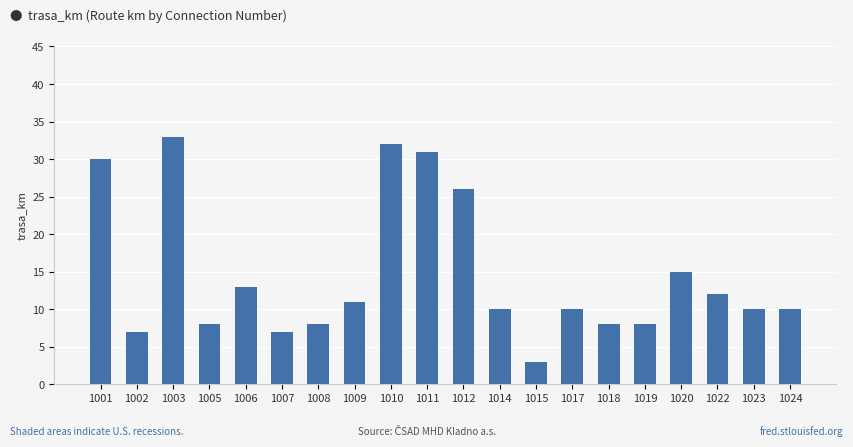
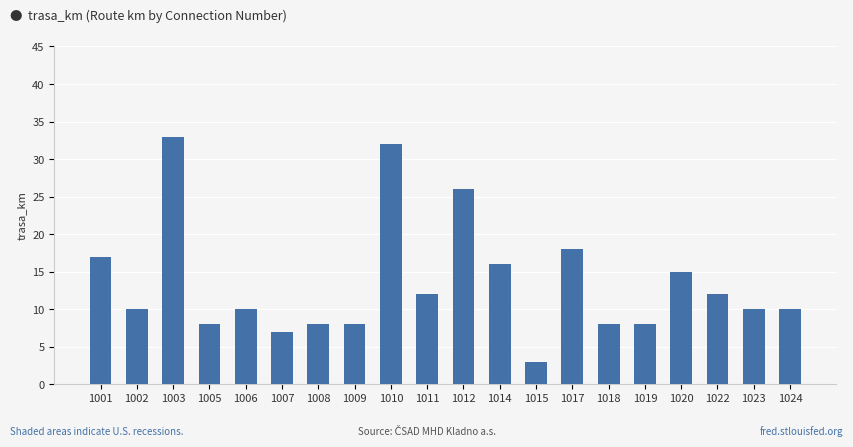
  {
-   "1001": 30,
-   "1002": 7,
+   "1001": 17,
+   "1002": 10,
    "1003": 33,
    "1005": 8,
-   "1006": 13,
+   "1006": 10,
    "1007": 7,
    "1008": 8,
-   "1009": 11,
+   "1009": 8,
    "1010": 32,
-   "1011": 31,
+   "1011": 12,
    "1012": 26,
-   "1014": 10,
+   "1014": 16,
    "1015": 3,
-   "1017": 10,
+   "1017": 18,
    "1018": 8,
    "1019": 8,
    "1020": 15,
    "1022": 12,
    "1023": 10,
    "1024": 10
  }
